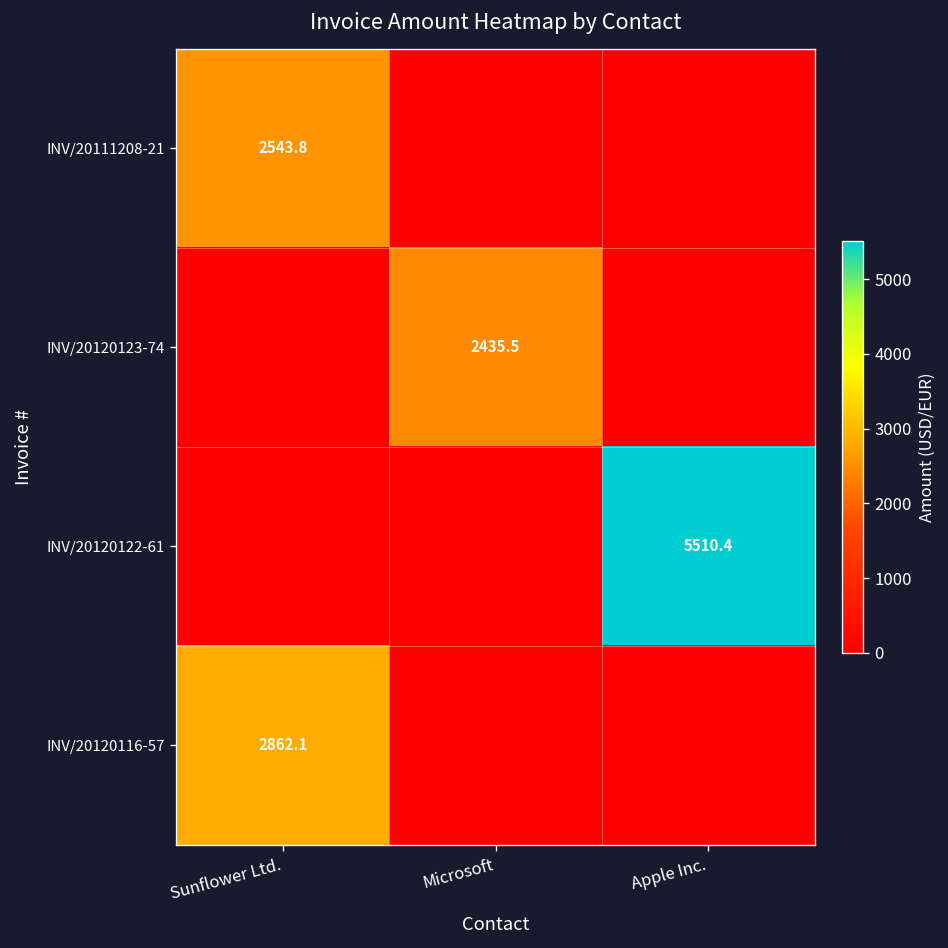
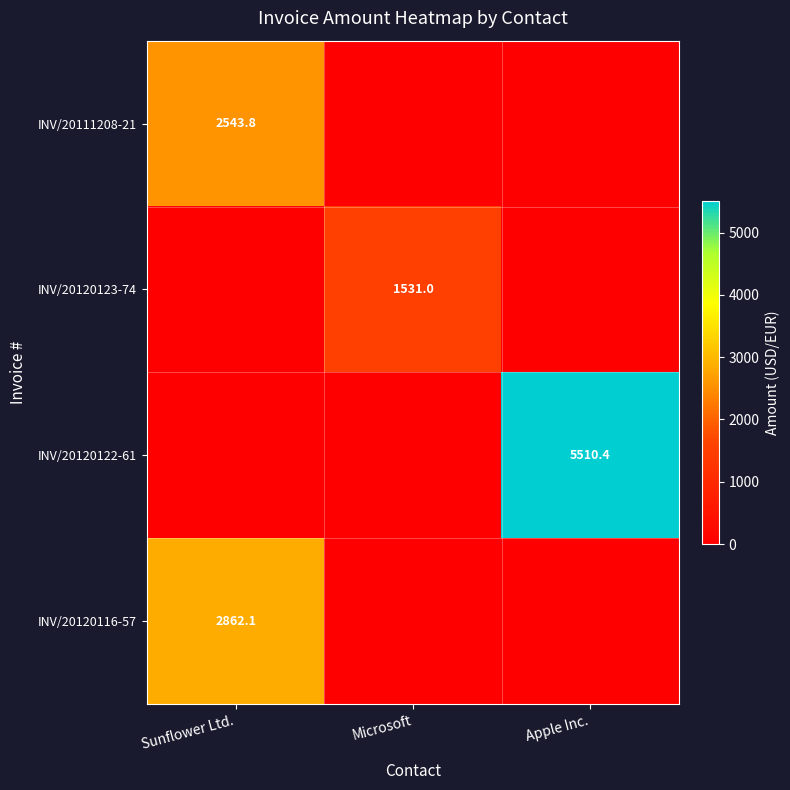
  {
    "INV/20111208-21": {
      "Sunflower Ltd.": 2543.8
    },
    "INV/20120123-74": {
-     "Microsoft": 2435.5
+     "Microsoft": 1531.0
    },
    "INV/20120122-61": {
      "Apple Inc.": 5510.4
    },
    "INV/20120116-57": {
      "Sunflower Ltd.": 2862.1
    }
  }
